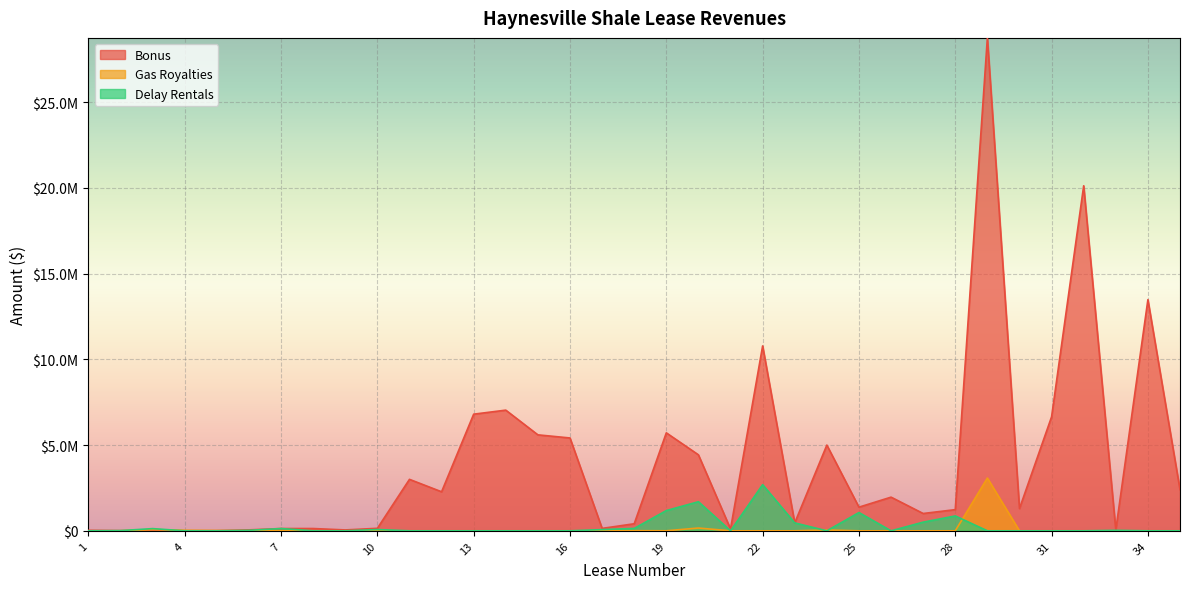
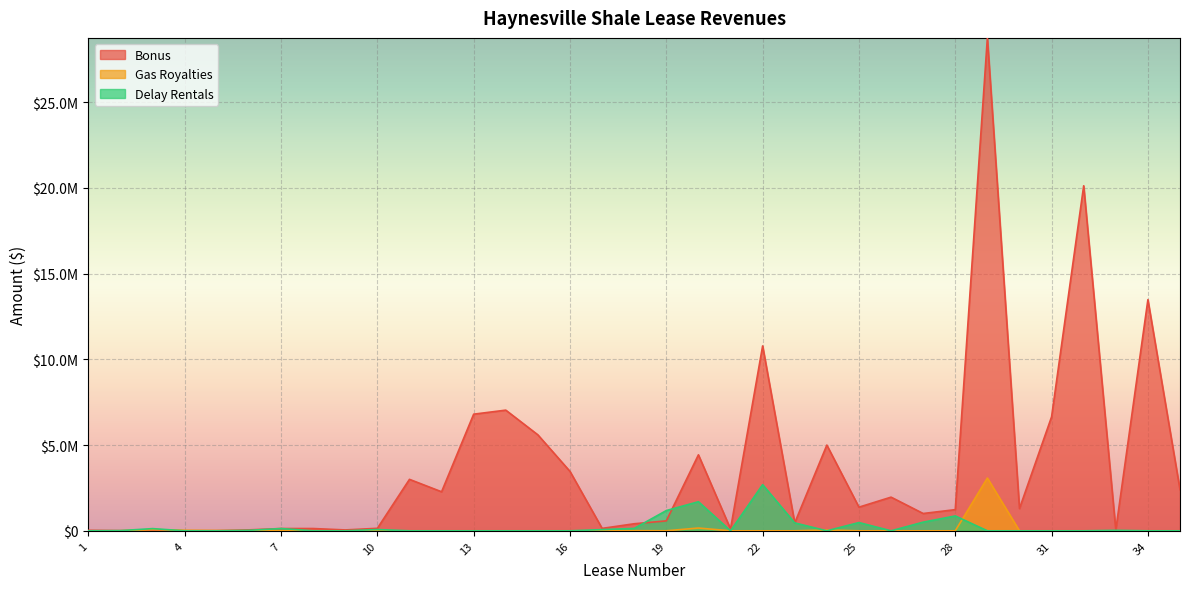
  {
    "Bonus": {
      "13": "$6800000",
-     "16": "$5400000",
-     "19": "$5700000",
+     "16": "$3500000",
+     "19": "$600000",
      "22": "$10800000",
      "25": "$1400000",
      "28": "$1200000",
      "31": "$6700000",
      "34": "$13500000"
    },
    "Gas Royalties": {
      "19": "$0",
      "22": "$0",
      "25": "$0",
      "28": "$0"
    },
    "Delay Rentals": {
      "19": "$1200000",
      "22": "$2700000",
-     "25": "$1100000",
+     "25": "$500000",
      "28": "$900000"
    }
  }
